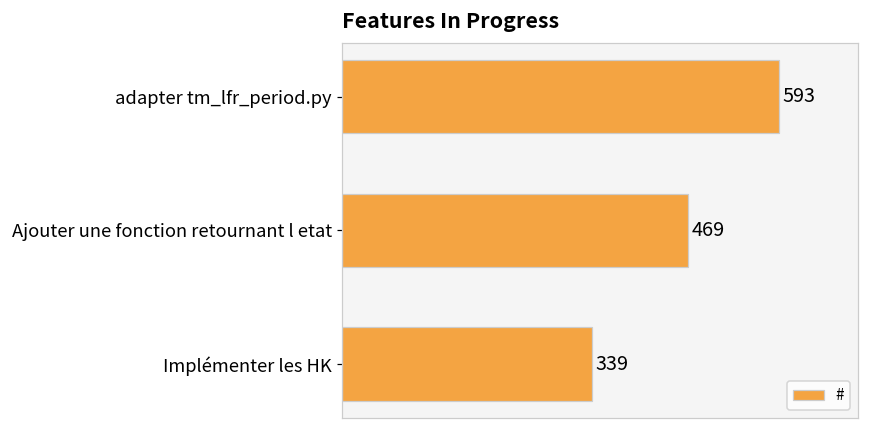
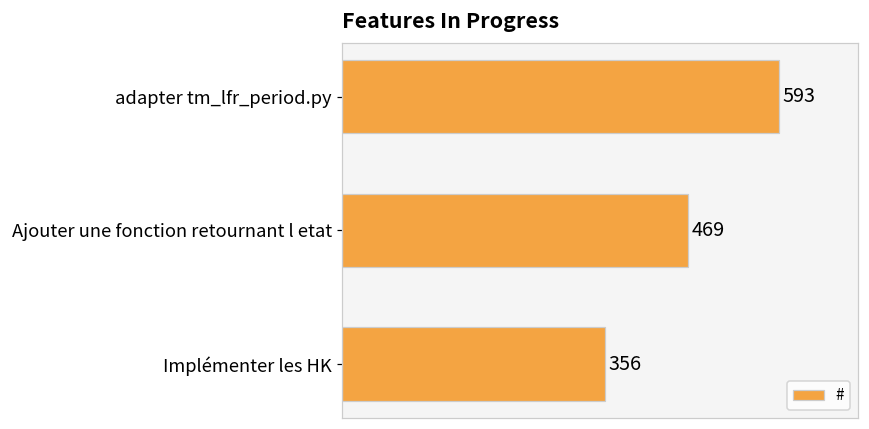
  {
    "adapter tm_lfr_period.py": 593,
    "Ajouter une fonction retournant l etat": 469,
-   "Implémenter les HK": 339
+   "Implémenter les HK": 356
  }
